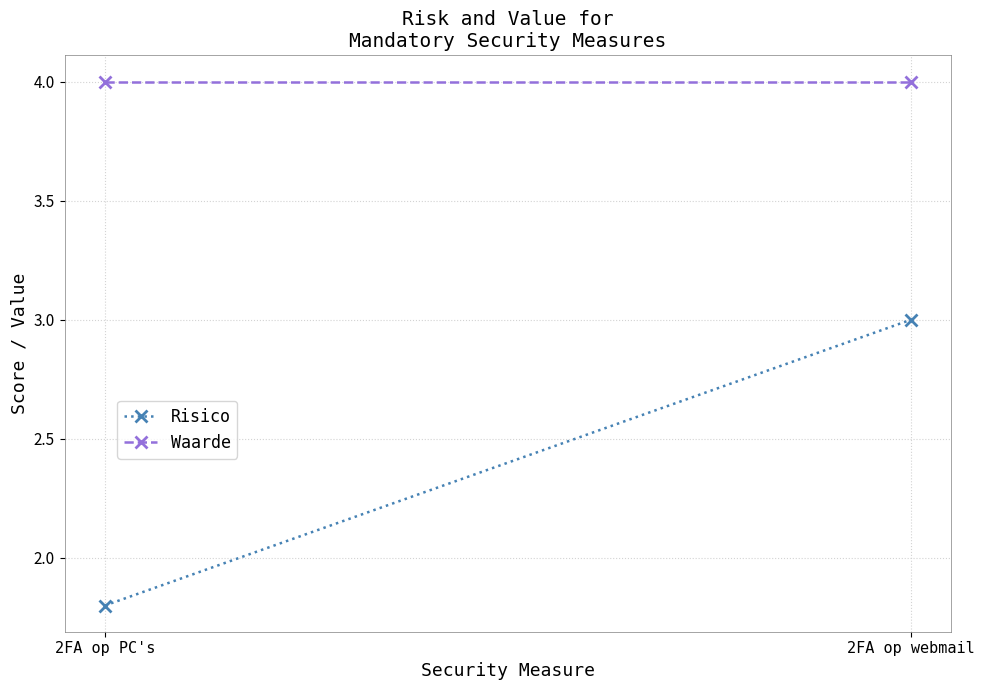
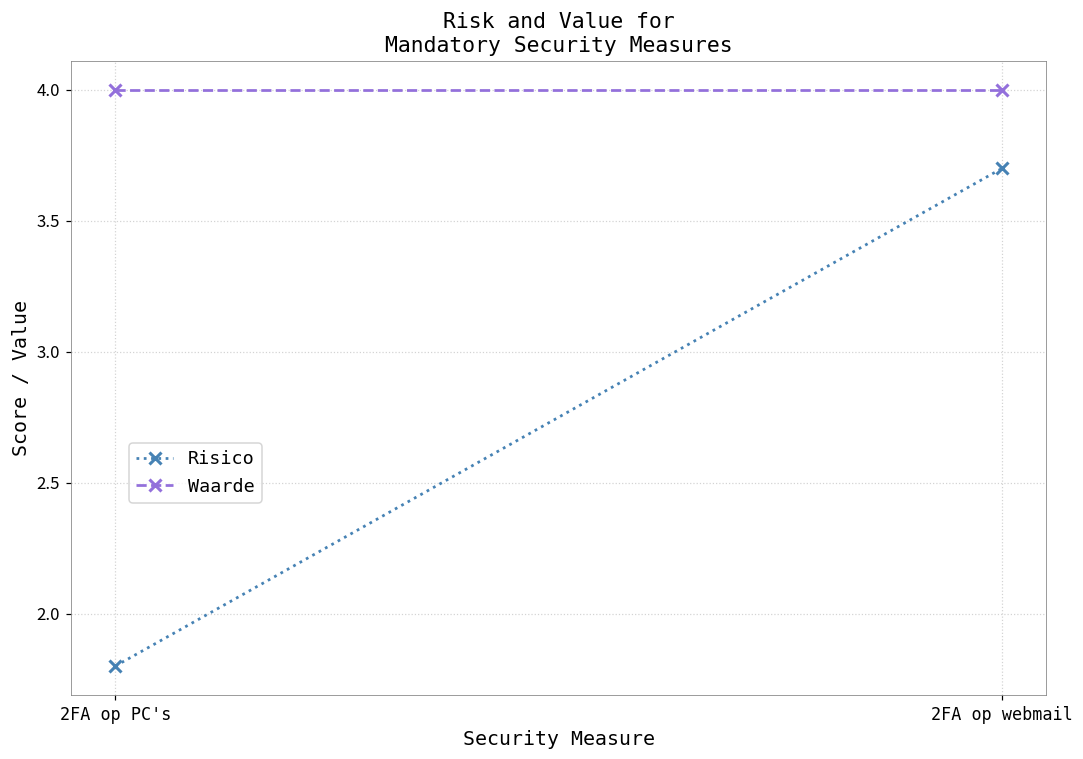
  {
    "Risico": {
      "2FA op PC's": 1.8,
-     "2FA op webmail": 3.0
+     "2FA op webmail": 3.7
    },
    "Waarde": {
      "2FA op PC's": 4.0,
      "2FA op webmail": 4.0
    }
  }
